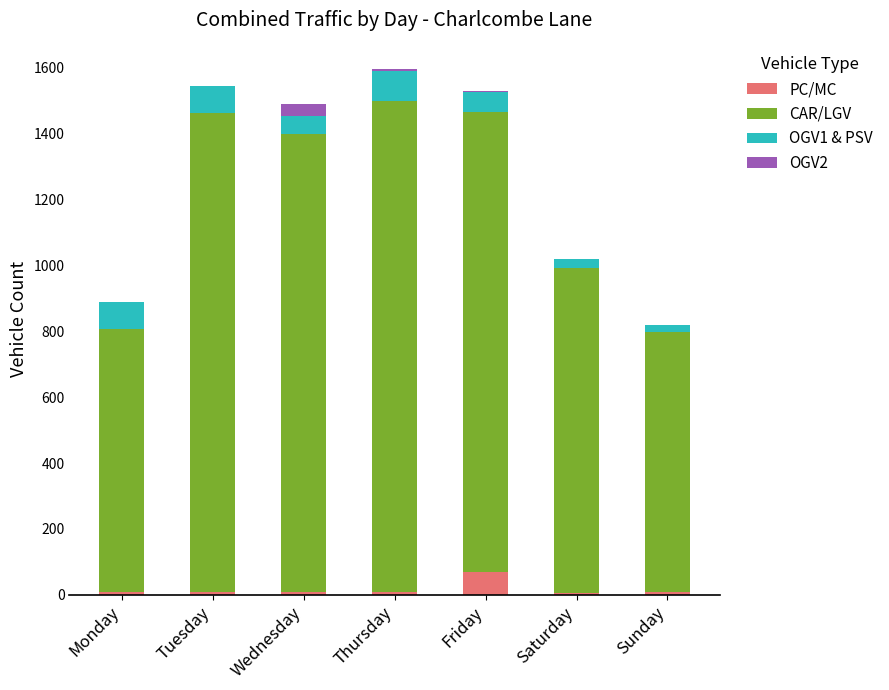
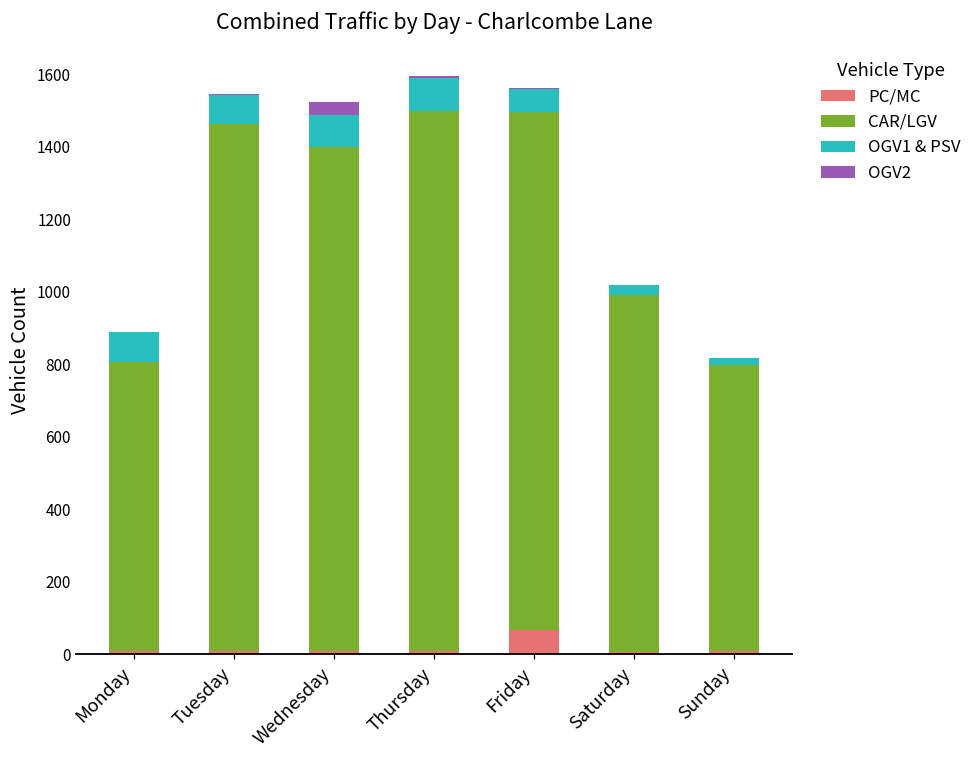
  {
    "PC/MC": {
      "Monday": 10,
      "Tuesday": 10,
      "Wednesday": 10,
      "Thursday": 10,
      "Friday": 70,
      "Sunday": 10
    },
    "CAR/LGV": {
      "Monday": 800,
      "Tuesday": 1450,
      "Wednesday": 1390,
      "Thursday": 1490,
-     "Friday": 1400,
+     "Friday": 1430,
      "Saturday": 990,
      "Sunday": 790
    },
    "OGV1 & PSV": {
      "Monday": 80,
      "Tuesday": 80,
-     "Wednesday": 60,
+     "Wednesday": 90,
      "Thursday": 90,
      "Friday": 60,
      "Saturday": 30,
      "Sunday": 20
    },
    "OGV2": {
      "Wednesday": 40,
      "Sunday": 0
    }
  }
